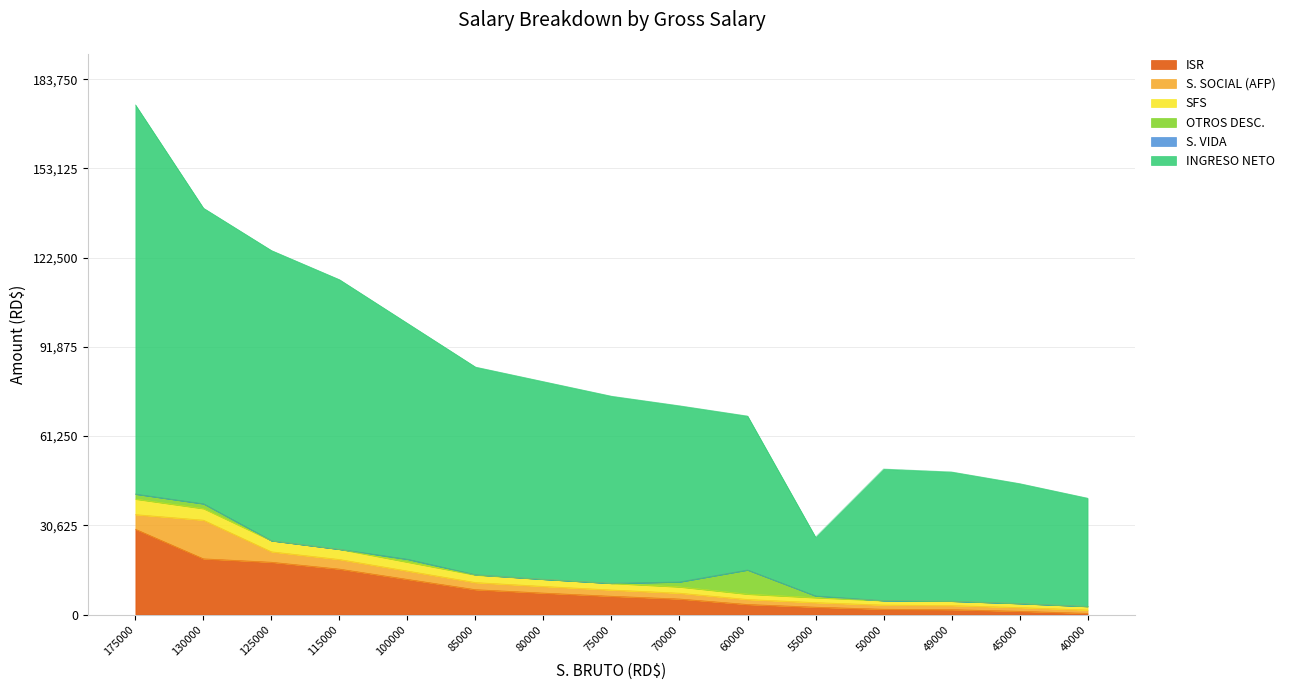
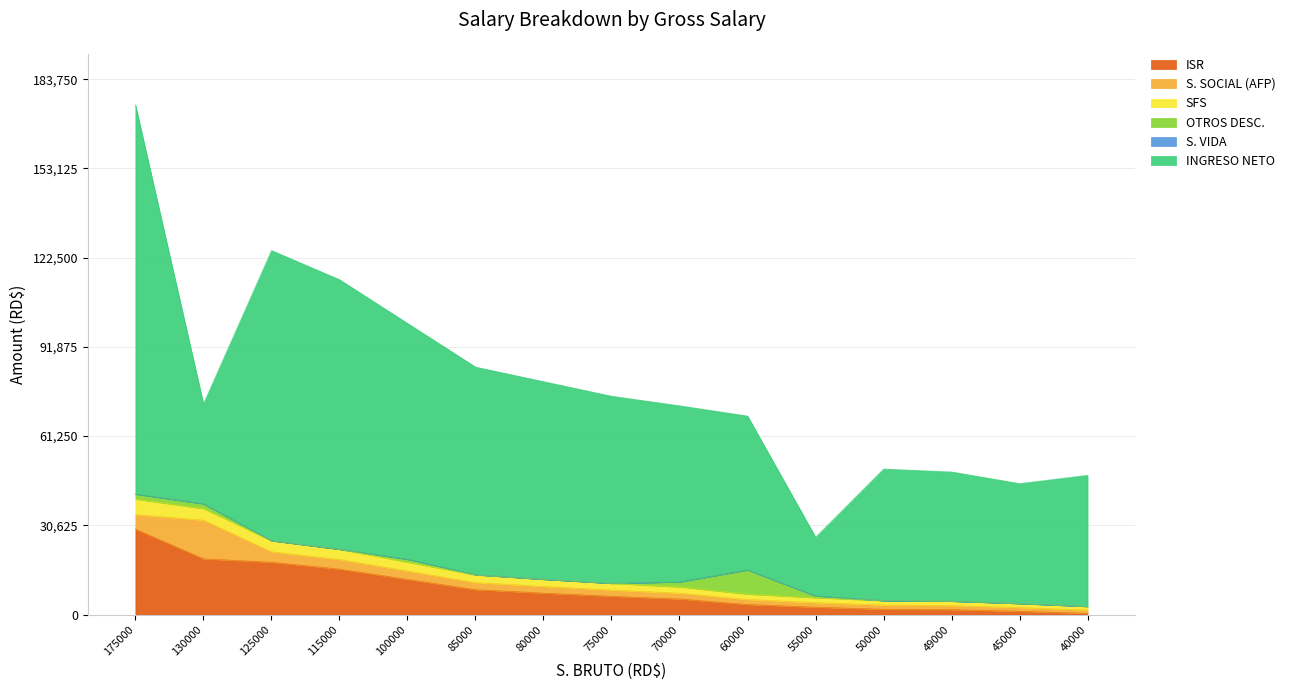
  {
    "ISR": {
      "175000": "29,000",
      "130000": "19,000",
      "125000": "18,000",
      "115000": "16,000",
      "100000": "12,000",
      "85000": "9,000",
      "80000": "7,000",
      "75000": "6,000",
      "70000": "5,000",
      "60000": "3,000",
      "55000": "3,000",
      "50000": "2,000",
      "49000": "2,000",
      "45000": "1,000",
      "40000": "0"
    },
    "S. SOCIAL (AFP)": {
      "175000": "5,000",
      "130000": "13,000",
      "125000": "4,000",
      "115000": "3,000",
      "100000": "3,000",
      "85000": "2,000",
      "80000": "2,000",
      "75000": "2,000",
      "70000": "2,000",
      "60000": "2,000",
      "55000": "2,000",
      "50000": "1,000",
      "49000": "1,000",
      "45000": "1,000",
      "40000": "1,000"
    },
    "SFS": {
      "175000": "5,000",
      "130000": "4,000",
      "100000": "3,000",
      "70000": "2,000",
      "60000": "2,000"
    },
    "INGRESO NETO": {
      "175000": "134,000",
-     "130000": "101,000",
+     "130000": "34,000",
      "125000": "100,000",
      "115000": "93,000",
      "100000": "81,000",
      "85000": "71,000",
      "80000": "68,000",
      "75000": "64,000",
      "70000": "60,000",
      "60000": "53,000",
      "55000": "20,000",
      "50000": "45,000",
      "49000": "44,000",
      "45000": "41,000",
-     "40000": "37,000"
+     "40000": "45,000"
    }
  }
